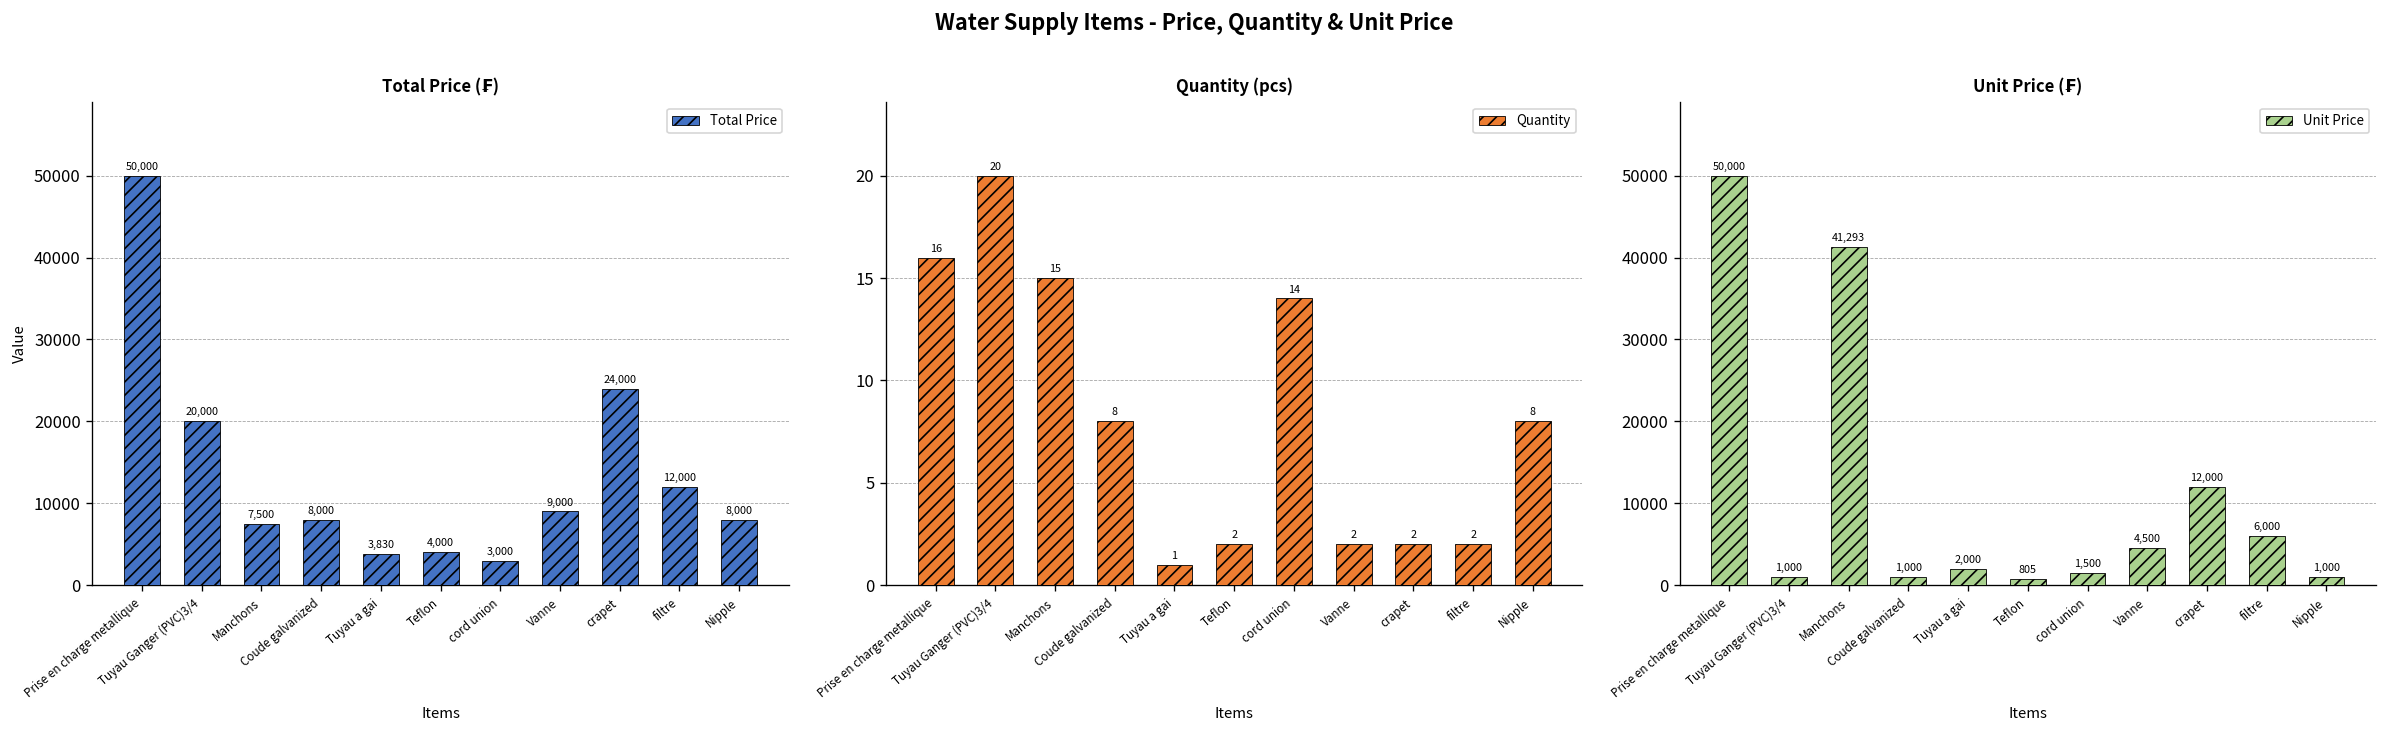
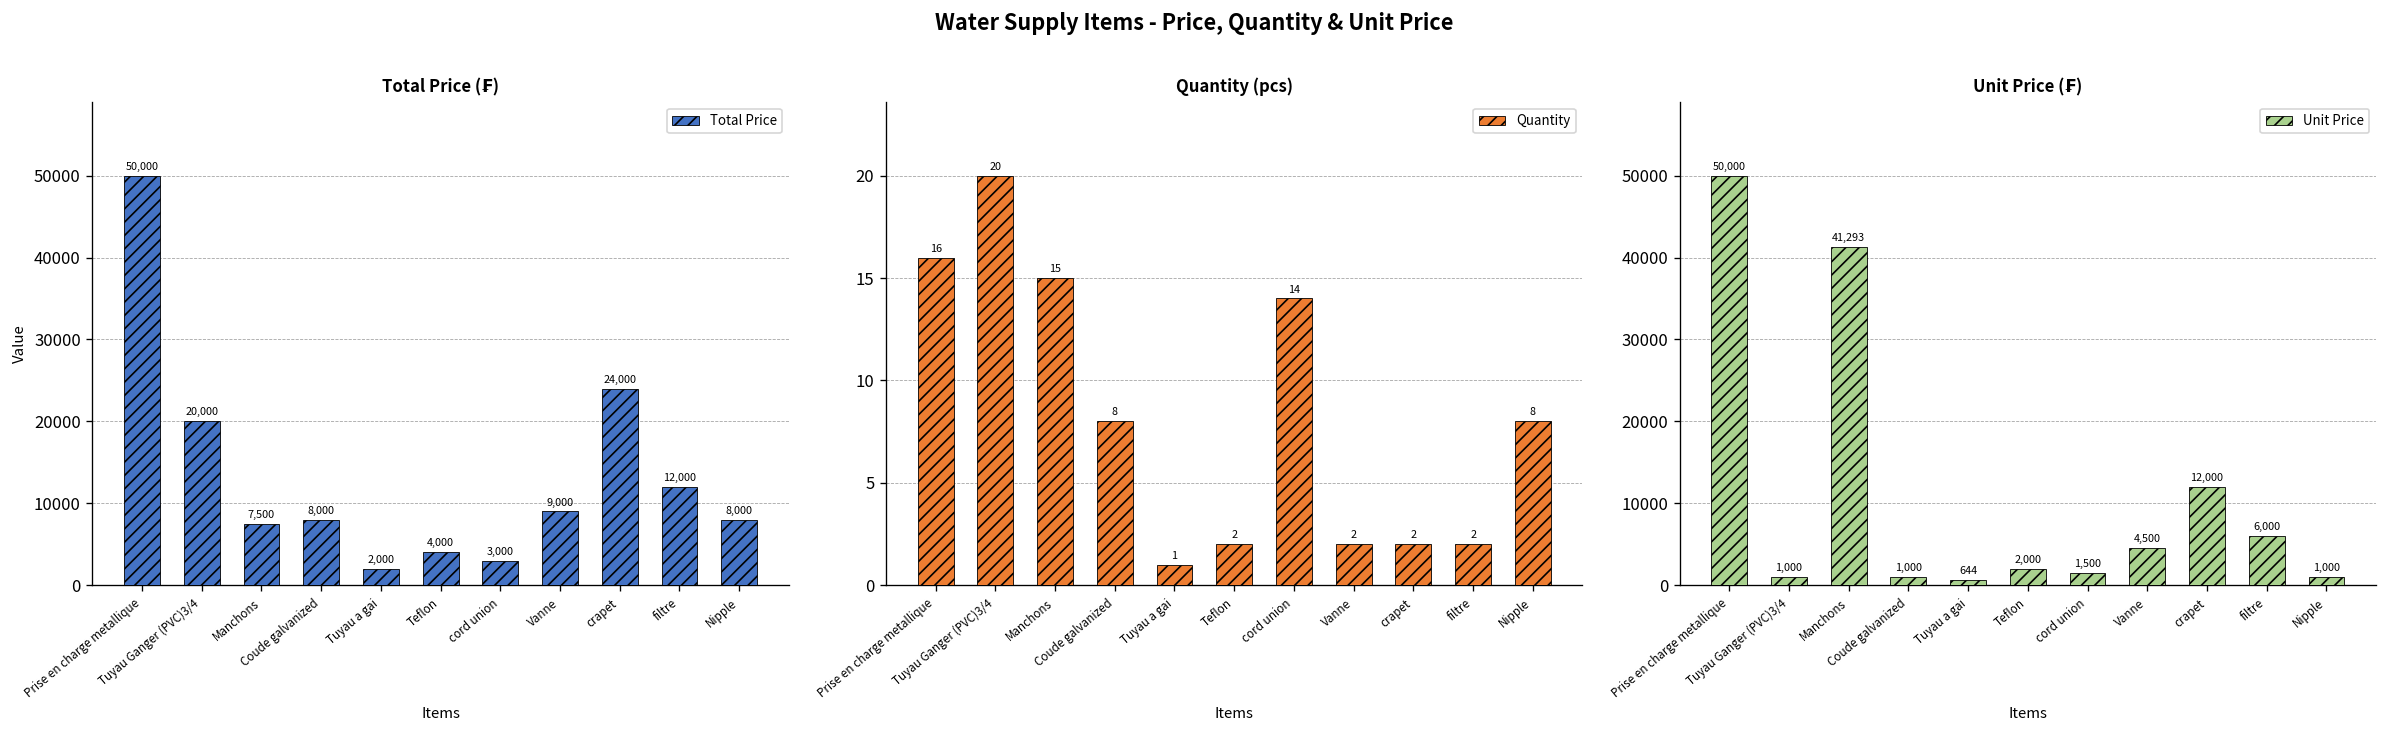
  {
    "Total Price (₣)": {
      "Prise en charge metallique": "50,000",
      "Tuyau Ganger (PVC)3/4": "20,000",
      "Manchons": "7,500",
      "Coude galvanized": "8,000",
-     "Tuyau a gai": "3,830",
+     "Tuyau a gai": "2,000",
      "Teflon": "4,000",
      "cord union": "3,000",
      "Vanne": "9,000",
      "crapet": "24,000",
      "filtre": "12,000",
      "Nipple": "8,000"
    },
    "Quantity (pcs)": {
      "Prise en charge metallique": "16",
      "Tuyau Ganger (PVC)3/4": "20",
      "Manchons": "15",
      "Coude galvanized": "8",
      "Tuyau a gai": "1",
      "Teflon": "2",
      "cord union": "14",
      "Vanne": "2",
      "crapet": "2",
      "filtre": "2",
      "Nipple": "8"
    },
    "Unit Price (₣)": {
      "Prise en charge metallique": "50,000",
      "Tuyau Ganger (PVC)3/4": "1,000",
      "Manchons": "41,293",
      "Coude galvanized": "1,000",
-     "Tuyau a gai": "2,000",
-     "Teflon": "805",
+     "Tuyau a gai": "644",
+     "Teflon": "2,000",
      "cord union": "1,500",
      "Vanne": "4,500",
      "crapet": "12,000",
      "filtre": "6,000",
      "Nipple": "1,000"
    }
  }
